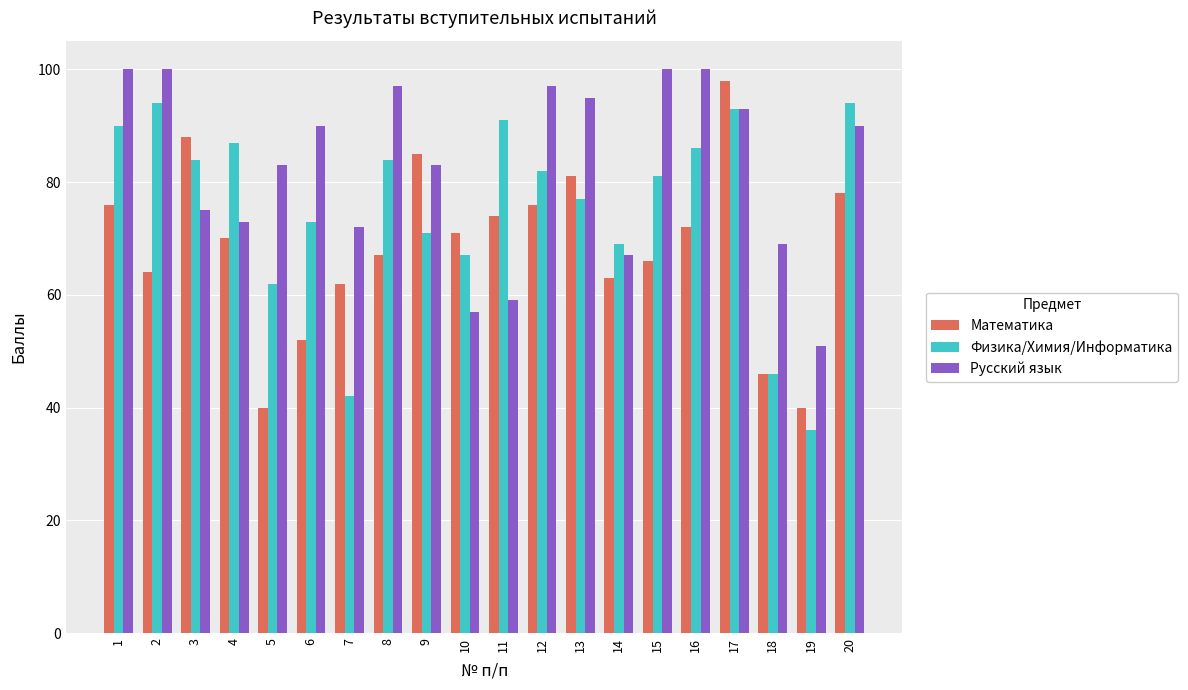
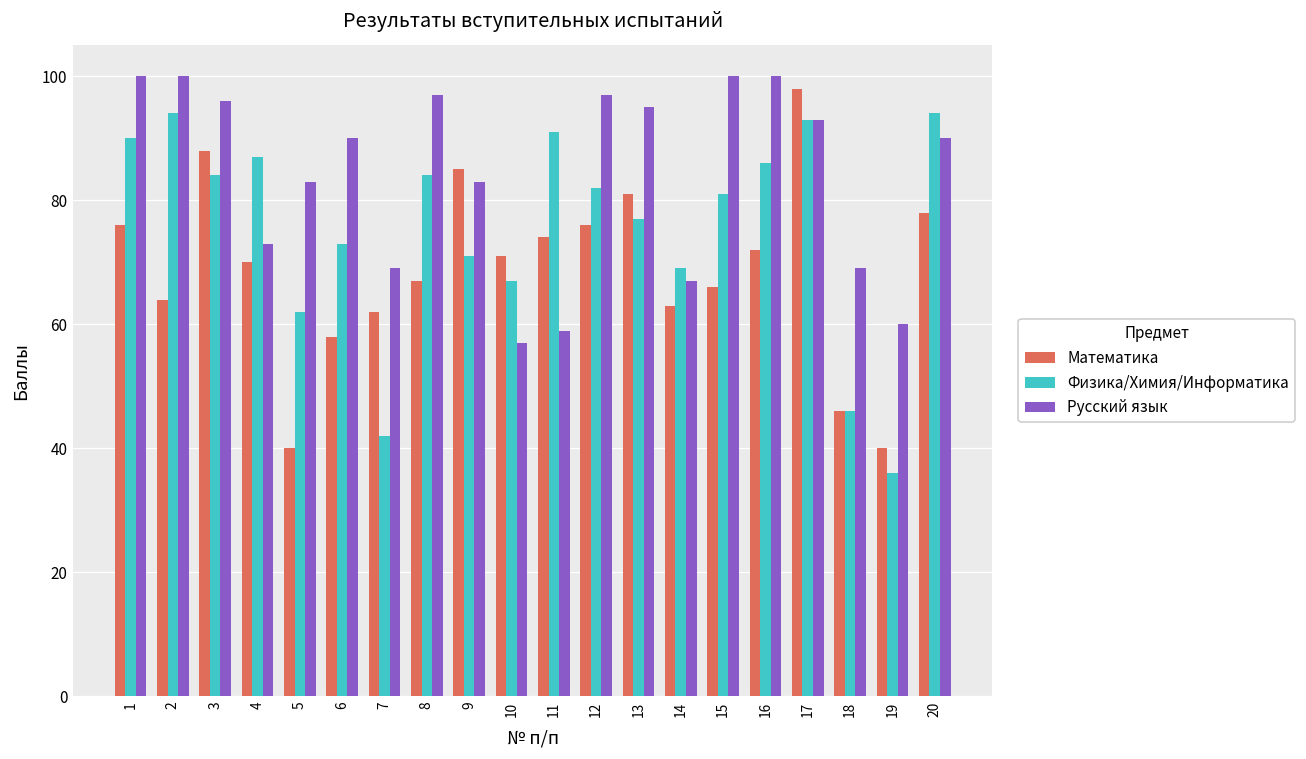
  {
    "Математика": {
      "1": 76,
      "2": 64,
      "3": 88,
      "4": 70,
      "5": 40,
-     "6": 52,
+     "6": 58,
      "7": 62,
      "8": 67,
      "9": 85,
      "10": 71,
      "11": 74,
      "12": 76,
      "13": 81,
      "14": 63,
      "15": 66,
      "16": 72,
      "17": 98,
      "18": 46,
      "19": 40,
      "20": 78
    },
    "Физика/Химия/Информатика": {
      "1": 90,
      "2": 94,
      "3": 84,
      "4": 87,
      "5": 62,
      "6": 73,
      "7": 42,
      "8": 84,
      "9": 71,
      "10": 67,
      "11": 91,
      "12": 82,
      "13": 77,
      "14": 69,
      "15": 81,
      "16": 86,
      "17": 93,
      "18": 46,
      "19": 36,
      "20": 94
    },
    "Русский язык": {
      "1": 100,
      "2": 100,
-     "3": 75,
+     "3": 96,
      "4": 73,
      "5": 83,
      "6": 90,
-     "7": 72,
+     "7": 69,
      "8": 97,
      "9": 83,
      "10": 57,
      "11": 59,
      "12": 97,
      "13": 95,
      "14": 67,
      "15": 100,
      "16": 100,
      "17": 93,
      "18": 69,
-     "19": 51,
+     "19": 60,
      "20": 90
    }
  }
